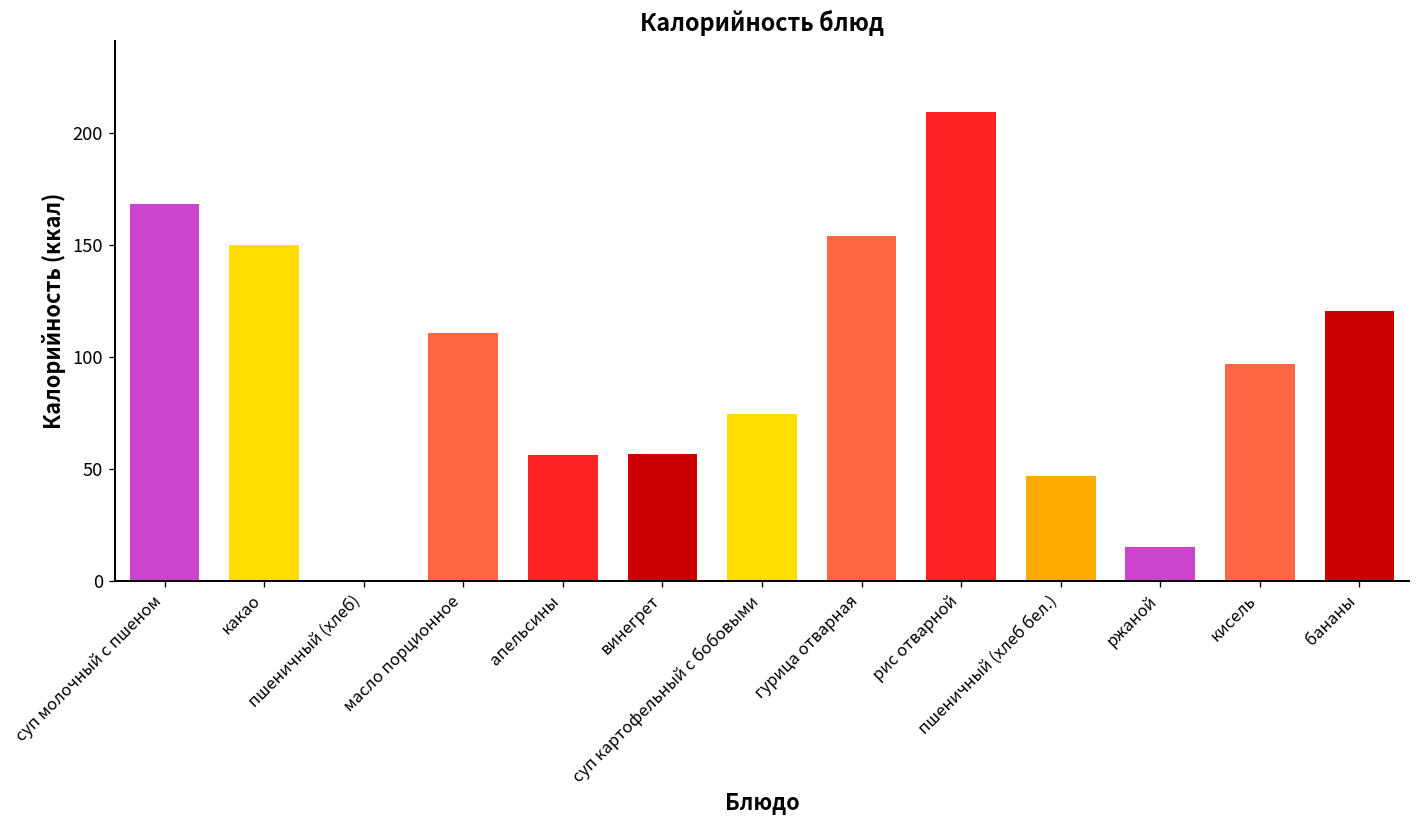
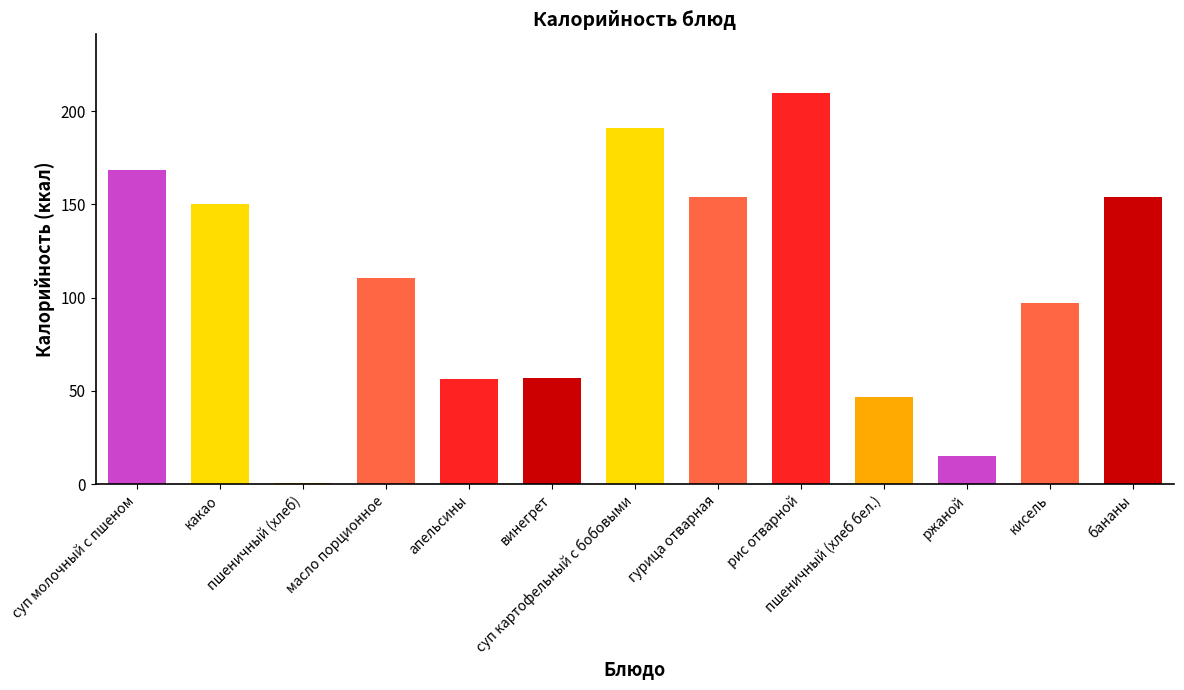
  {
    "суп молочный с пшеном": 169,
    "какао": 150,
    "масло порционное": 111,
    "апельсины": 56,
    "винегрет": 57,
-   "суп картофельный с бобовыми": 75,
+   "суп картофельный с бобовыми": 191,
    "гурица отварная": 154,
    "рис отварной": 210,
    "пшеничный (хлеб бел.)": 47,
    "ржаной": 15,
    "кисель": 97,
-   "бананы": 121
+   "бананы": 154
  }
